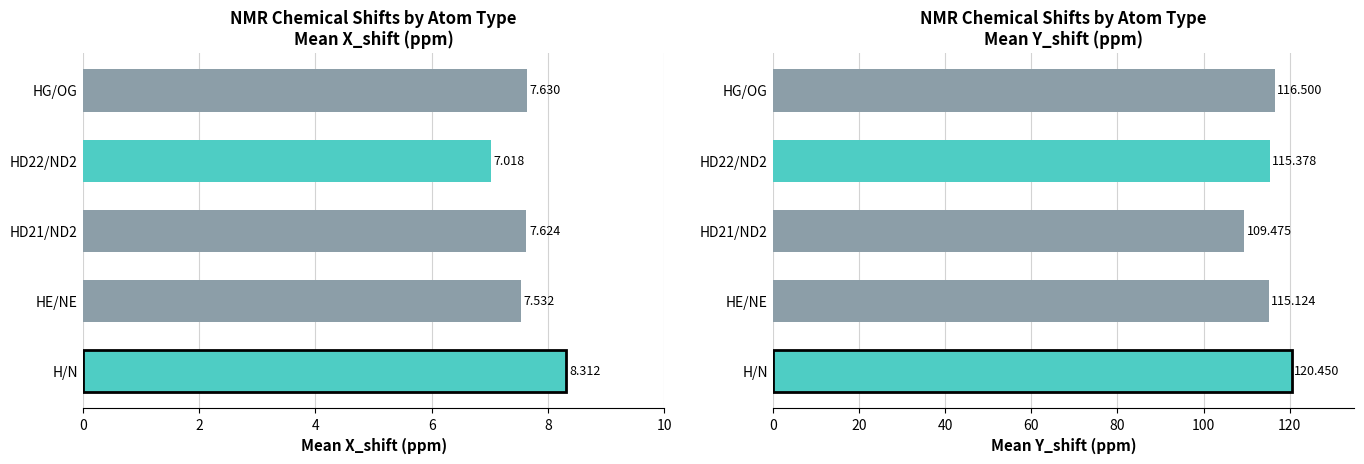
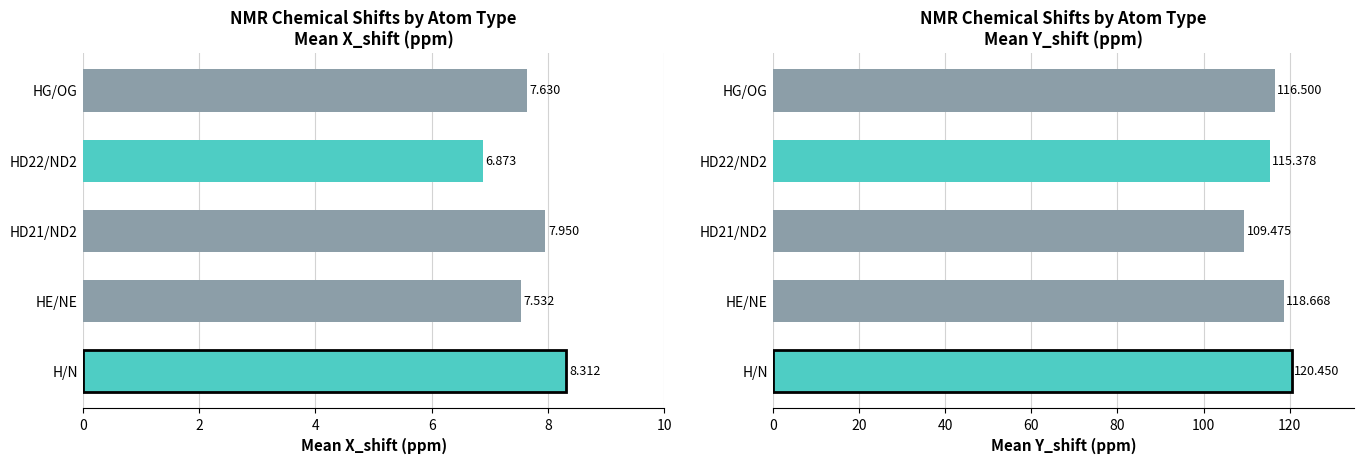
  {
    "NMR Chemical Shifts by Atom Type Mean X_shift (ppm)": {
      "HG/OG": 7.630,
-     "HD22/ND2": 7.018,
-     "HD21/ND2": 7.624,
+     "HD22/ND2": 6.873,
+     "HD21/ND2": 7.950,
      "HE/NE": 7.532,
      "H/N": 8.312
    },
    "NMR Chemical Shifts by Atom Type Mean Y_shift (ppm)": {
      "HG/OG": 116.500,
      "HD22/ND2": 115.378,
      "HD21/ND2": 109.475,
-     "HE/NE": 115.124,
+     "HE/NE": 118.668,
      "H/N": 120.450
    }
  }
